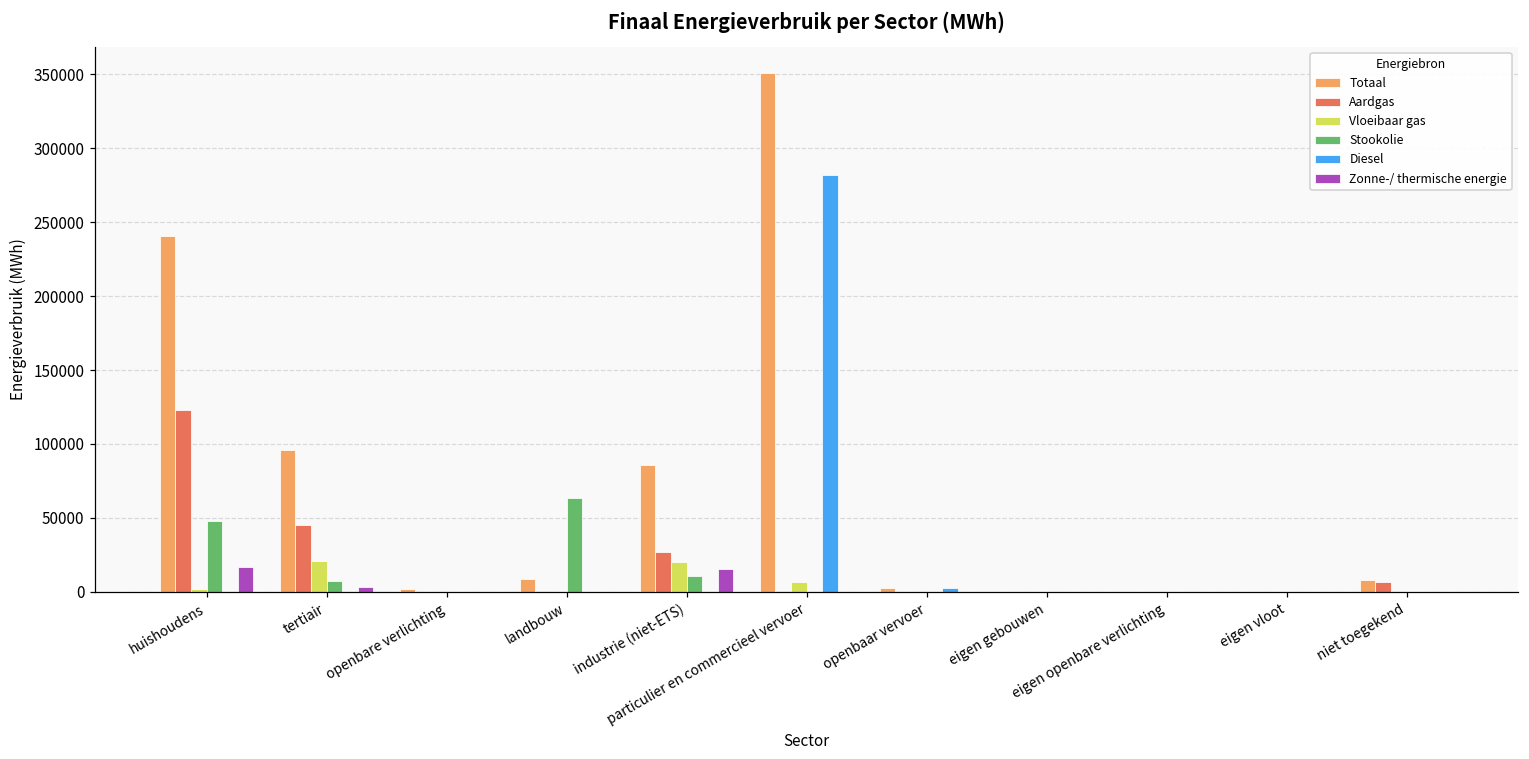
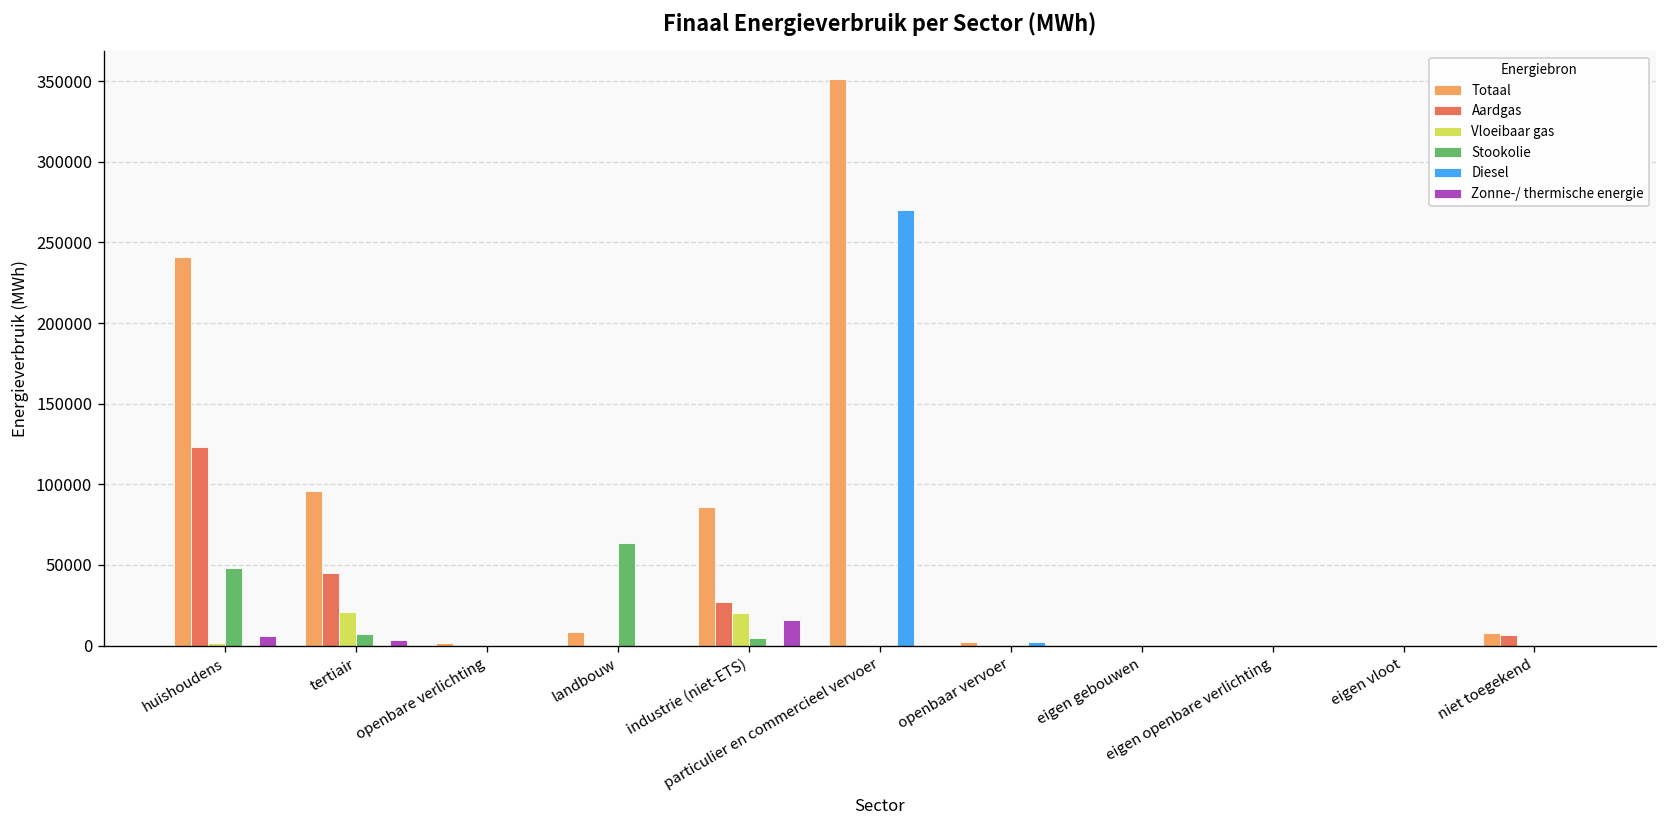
  {
    "Vloeibaar gas": {
      "huishoudens": 2000,
      "tertiair": 21000,
      "openbare verlichting": 0,
      "industrie (niet-ETS)": 20000,
-     "particulier en commercieel vervoer": 7000,
+     "particulier en commercieel vervoer": 1000,
      "openbaar vervoer": 0,
      "eigen gebouwen": 0,
      "eigen openbare verlichting": 0,
      "eigen vloot": 0,
      "niet toegekend": 0
    },
    "Stookolie": {
      "huishoudens": 48000,
      "tertiair": 7000,
      "openbare verlichting": 0,
      "landbouw": 64000,
-     "industrie (niet-ETS)": 11000,
+     "industrie (niet-ETS)": 5000,
      "particulier en commercieel vervoer": 0,
      "openbaar vervoer": 0,
      "eigen gebouwen": 0,
      "eigen openbare verlichting": 0,
      "eigen vloot": 0,
      "niet toegekend": 0
    },
    "Diesel": {
      "huishoudens": 0,
      "tertiair": 0,
      "openbare verlichting": 0,
      "landbouw": 0,
      "industrie (niet-ETS)": 0,
-     "particulier en commercieel vervoer": 282000,
+     "particulier en commercieel vervoer": 270000,
      "openbaar vervoer": 2000,
      "eigen gebouwen": 0,
      "eigen openbare verlichting": 0,
      "eigen vloot": 0,
      "niet toegekend": 0
    },
    "Zonne-/ thermische energie": {
-     "huishoudens": 17000,
+     "huishoudens": 6000,
      "tertiair": 3000,
      "openbare verlichting": 0,
      "landbouw": 0,
      "industrie (niet-ETS)": 16000,
      "particulier en commercieel vervoer": 0,
      "openbaar vervoer": 0,
      "eigen gebouwen": 0,
      "eigen openbare verlichting": 0,
      "eigen vloot": 0,
      "niet toegekend": 0
    }
  }
